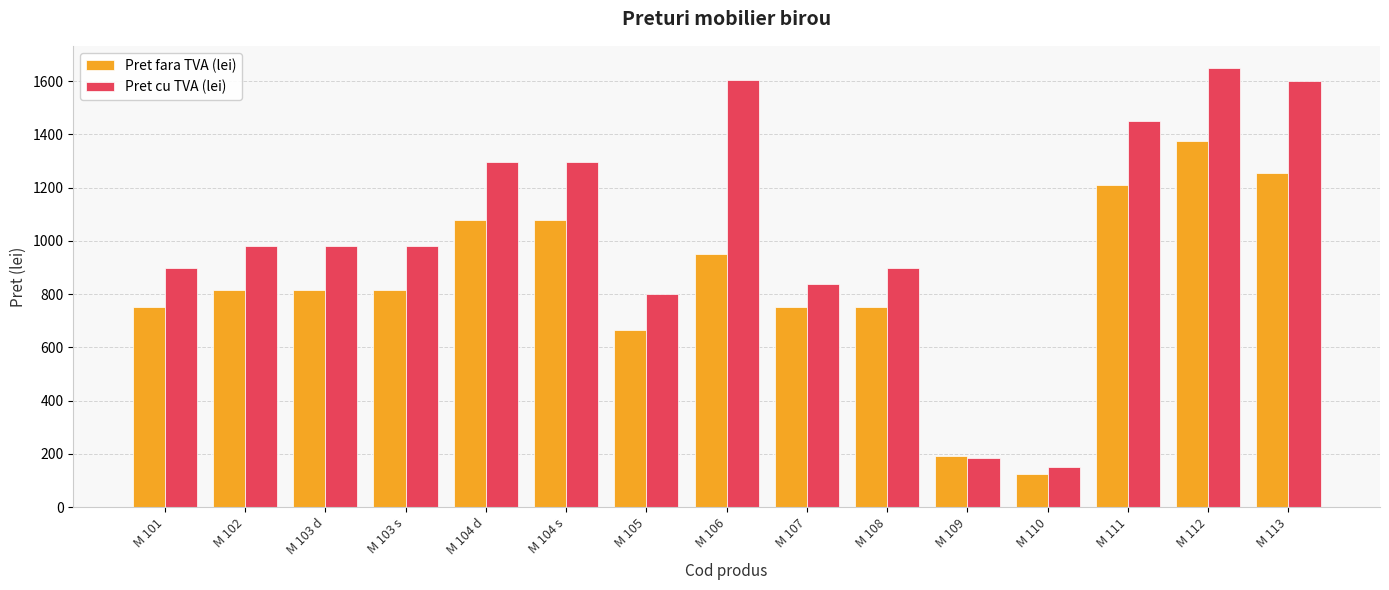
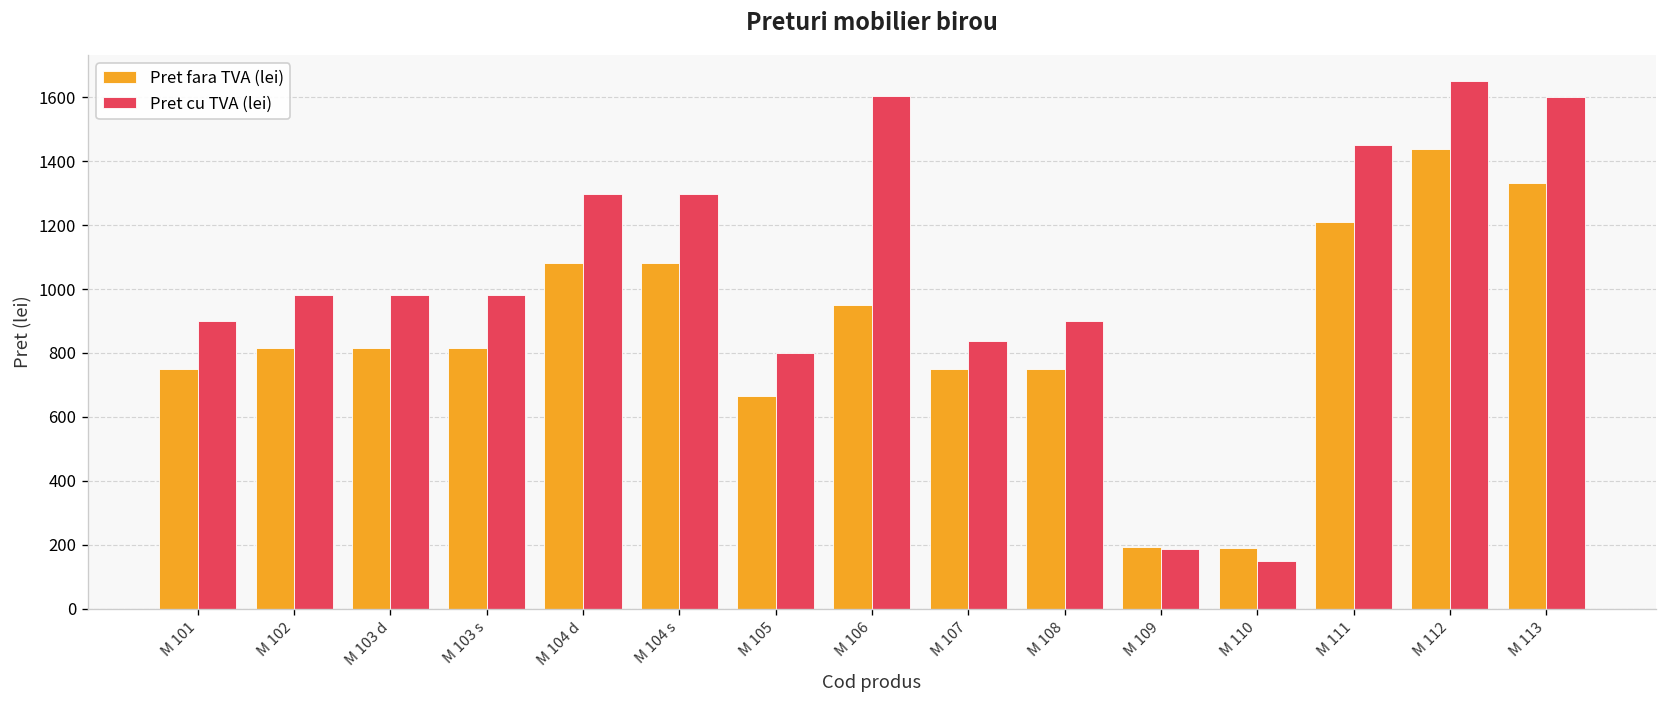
  {
    "Pret fara TVA (lei)": {
      "M 101": 750,
      "M 102": 820,
      "M 103 d": 820,
      "M 103 s": 820,
      "M 104 d": 1080,
      "M 104 s": 1080,
      "M 105": 670,
      "M 106": 950,
      "M 107": 750,
      "M 108": 750,
      "M 109": 190,
-     "M 110": 130,
+     "M 110": 190,
      "M 111": 1210,
-     "M 112": 1380,
-     "M 113": 1260
+     "M 112": 1440,
+     "M 113": 1330
    },
    "Pret cu TVA (lei)": {
      "M 101": 900,
      "M 102": 980,
      "M 103 d": 980,
      "M 103 s": 980,
      "M 104 d": 1300,
      "M 104 s": 1300,
      "M 105": 800,
      "M 106": 1600,
      "M 107": 840,
      "M 108": 900,
      "M 109": 190,
      "M 110": 150,
      "M 111": 1450,
      "M 112": 1650,
      "M 113": 1600
    }
  }
